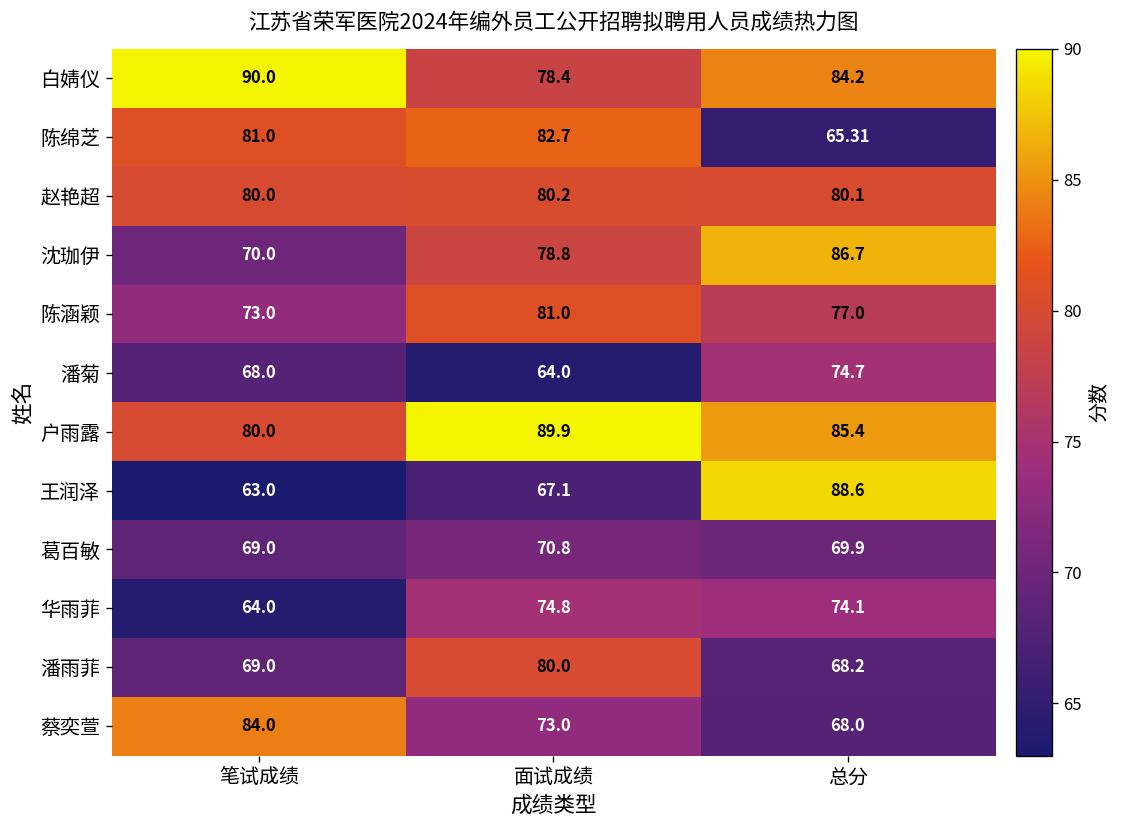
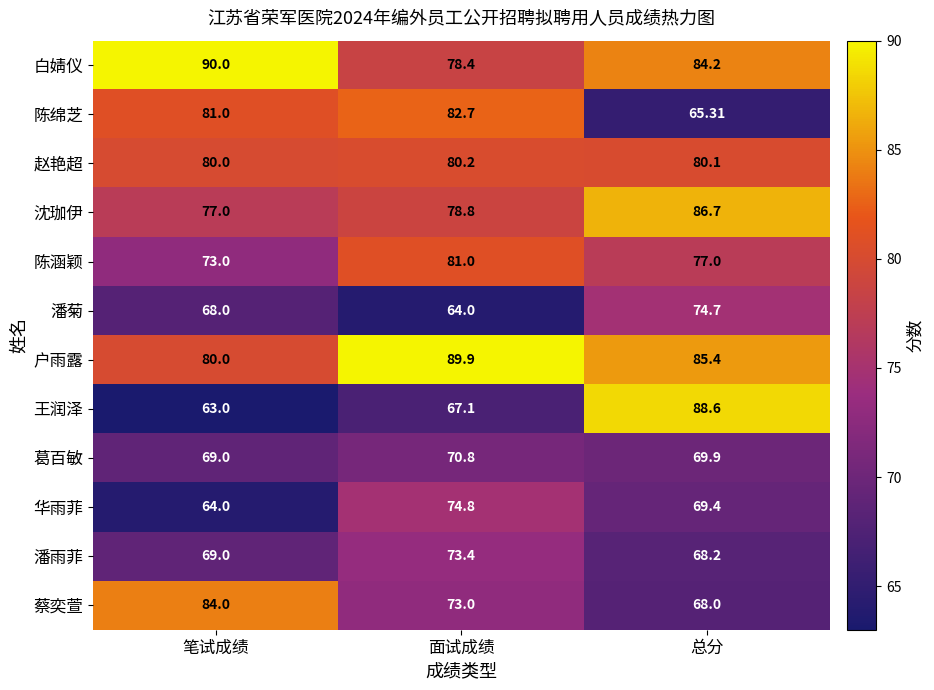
  {
    "白婧仪": {
      "笔试成绩": 90.0,
      "面试成绩": 78.4,
      "总分": 84.2
    },
    "陈绵芝": {
      "笔试成绩": 81.0,
      "面试成绩": 82.7,
      "总分": 65.31
    },
    "赵艳超": {
      "笔试成绩": 80.0,
      "面试成绩": 80.2,
      "总分": 80.1
    },
    "沈珈伊": {
-     "笔试成绩": 70.0,
+     "笔试成绩": 77.0,
      "面试成绩": 78.8,
      "总分": 86.7
    },
    "陈涵颖": {
      "笔试成绩": 73.0,
      "面试成绩": 81.0,
      "总分": 77.0
    },
    "潘菊": {
      "笔试成绩": 68.0,
      "面试成绩": 64.0,
      "总分": 74.7
    },
    "户雨露": {
      "笔试成绩": 80.0,
      "面试成绩": 89.9,
      "总分": 85.4
    },
    "王润泽": {
      "笔试成绩": 63.0,
      "面试成绩": 67.1,
      "总分": 88.6
    },
    "葛百敏": {
      "笔试成绩": 69.0,
      "面试成绩": 70.8,
      "总分": 69.9
    },
    "华雨菲": {
      "笔试成绩": 64.0,
      "面试成绩": 74.8,
-     "总分": 74.1
+     "总分": 69.4
    },
    "潘雨菲": {
      "笔试成绩": 69.0,
-     "面试成绩": 80.0,
+     "面试成绩": 73.4,
      "总分": 68.2
    },
    "蔡奕萱": {
      "笔试成绩": 84.0,
      "面试成绩": 73.0,
      "总分": 68.0
    }
  }
